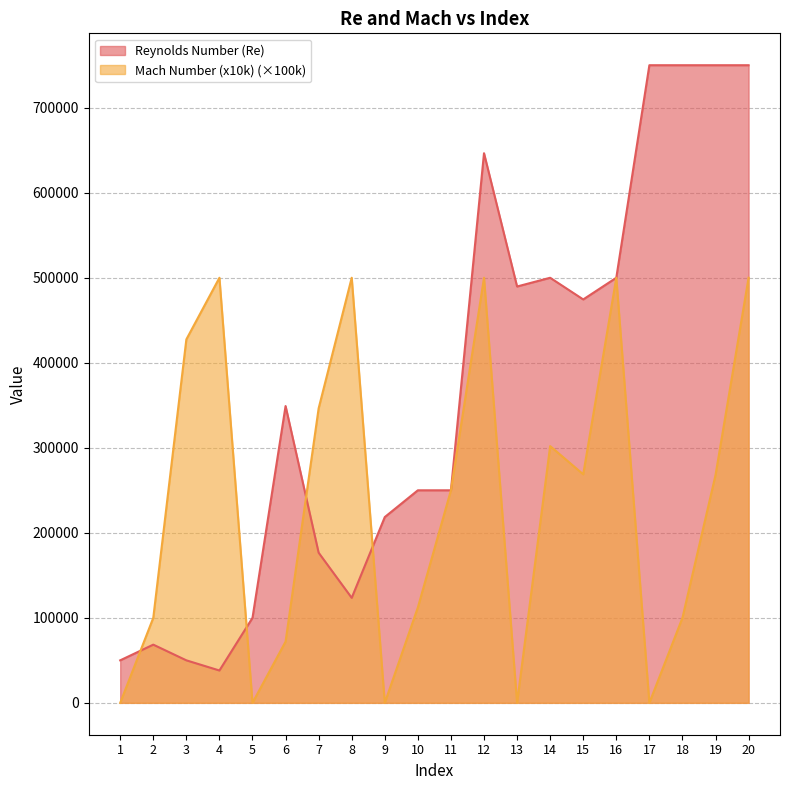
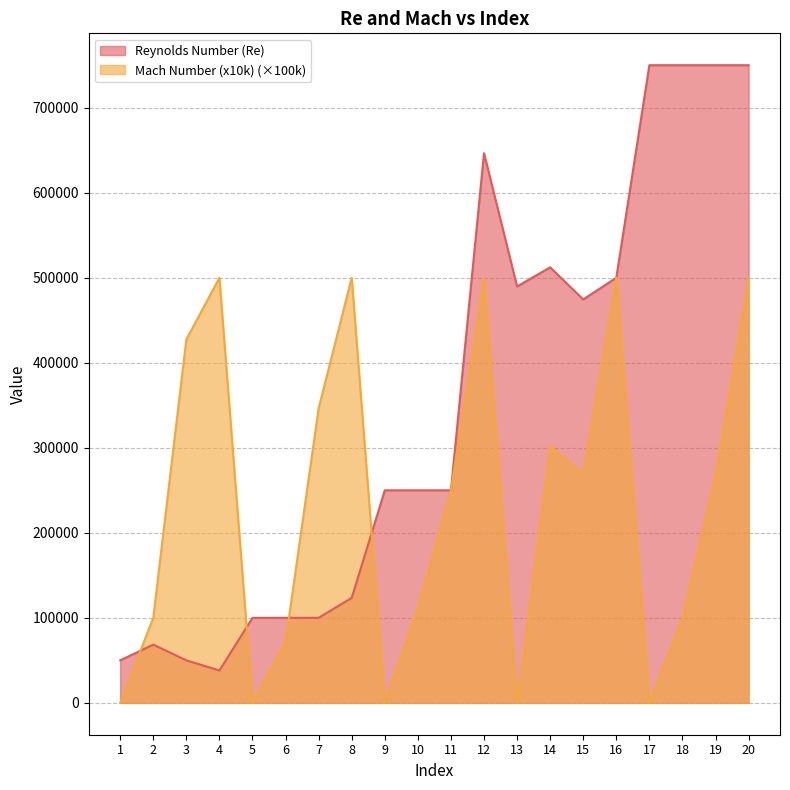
  {
    "Reynolds Number (Re)": {
      "1": 50000,
      "2": 70000,
      "3": 50000,
      "4": 40000,
      "5": 100000,
-     "6": 350000,
-     "7": 180000,
+     "6": 100000,
+     "7": 100000,
      "8": 120000,
-     "9": 220000,
+     "9": 250000,
      "10": 250000,
      "12": 650000,
      "13": 490000,
-     "14": 500000,
+     "14": 510000,
      "15": 470000,
      "17": 750000,
      "18": 750000,
      "19": 750000,
      "20": 750000
    },
    "Mach Number (x10k) (×100k)": {
      "1": 0,
      "2": 100000,
      "3": 430000,
      "4": 500000,
      "5": 0,
      "6": 70000,
      "7": 350000,
      "8": 500000,
      "9": 0,
      "10": 110000,
      "12": 500000,
      "13": 0,
      "14": 300000,
      "15": 270000,
      "17": 0,
      "18": 100000,
      "19": 270000,
      "20": 500000
    }
  }
